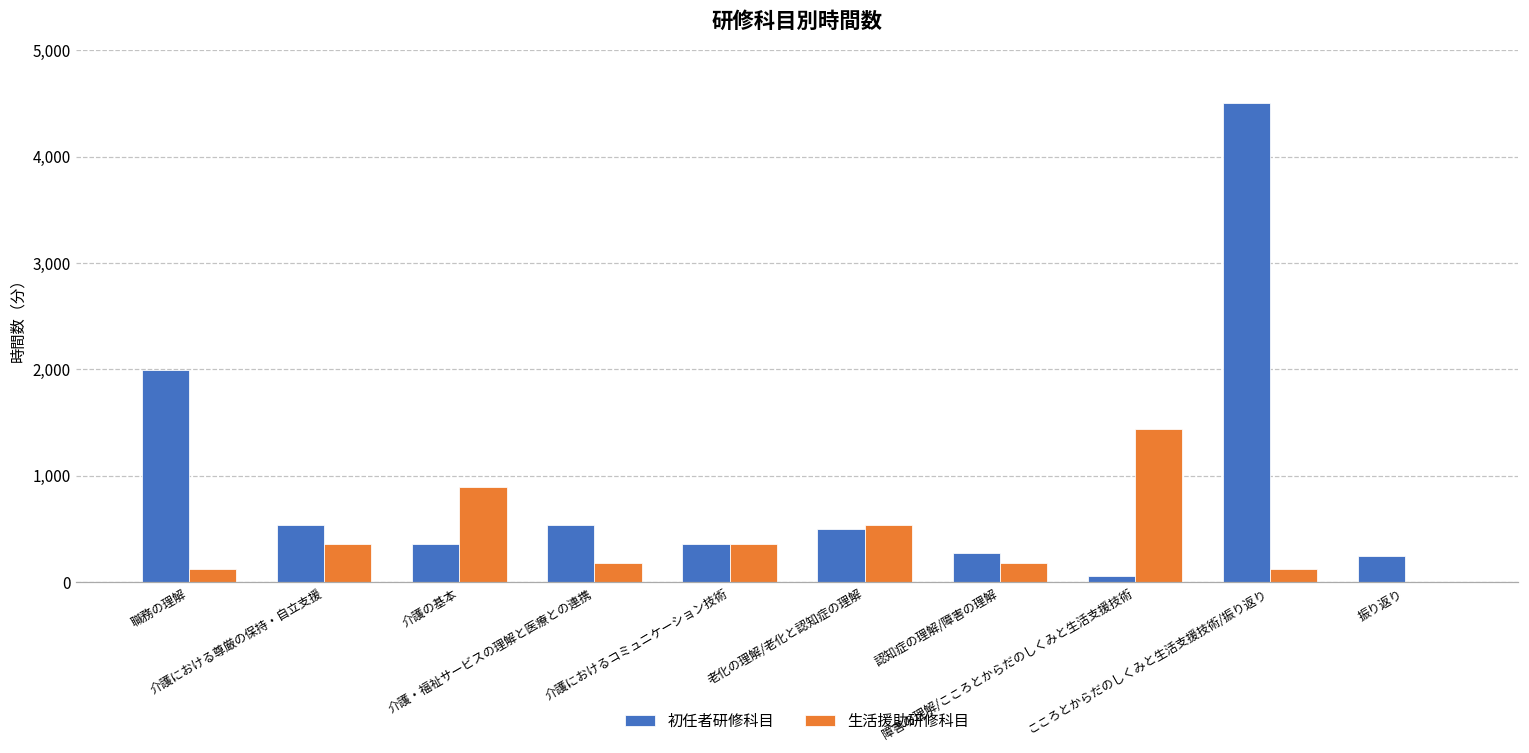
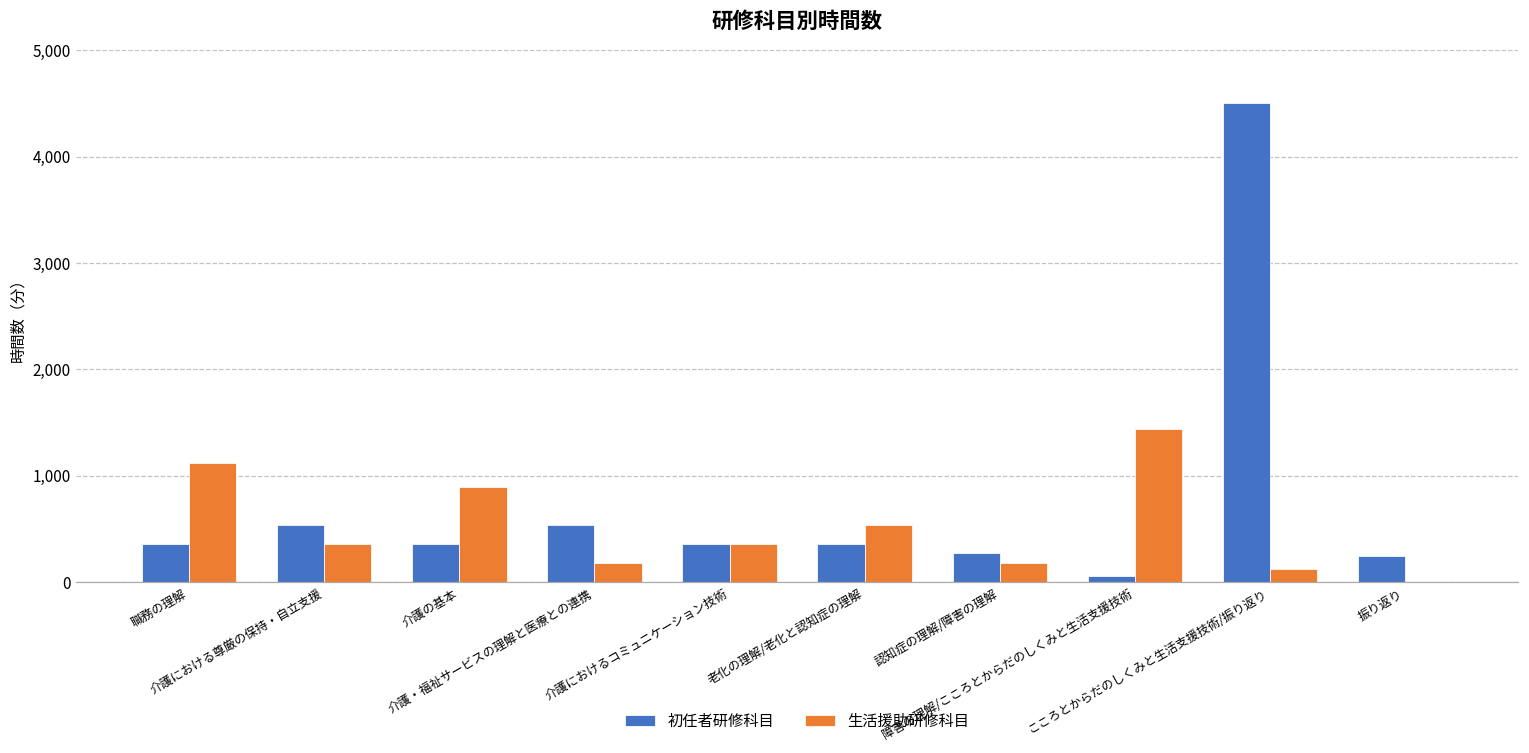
  {
    "初任者研修科目": {
-     "職務の理解": "2,000",
+     "職務の理解": "400",
      "介護における尊厳の保持・自立支援": "500",
      "介護の基本": "400",
      "介護・福祉サービスの理解と医療との連携": "500",
      "介護におけるコミュニケーション技術": "400",
-     "老化の理解/老化と認知症の理解": "500",
+     "老化の理解/老化と認知症の理解": "400",
      "認知症の理解/障害の理解": "300",
      "障害の理解/こころとからだのしくみと生活支援技術": "100",
      "こころとからだのしくみと生活支援技術/振り返り": "4,500",
      "振り返り": "200"
    },
    "生活援助研修科目": {
-     "職務の理解": "100",
+     "職務の理解": "1,100",
      "介護における尊厳の保持・自立支援": "400",
      "介護の基本": "900",
      "介護・福祉サービスの理解と医療との連携": "200",
      "介護におけるコミュニケーション技術": "400",
      "老化の理解/老化と認知症の理解": "500",
      "認知症の理解/障害の理解": "200",
      "障害の理解/こころとからだのしくみと生活支援技術": "1,400",
      "こころとからだのしくみと生活支援技術/振り返り": "100",
      "振り返り": "0"
    }
  }
